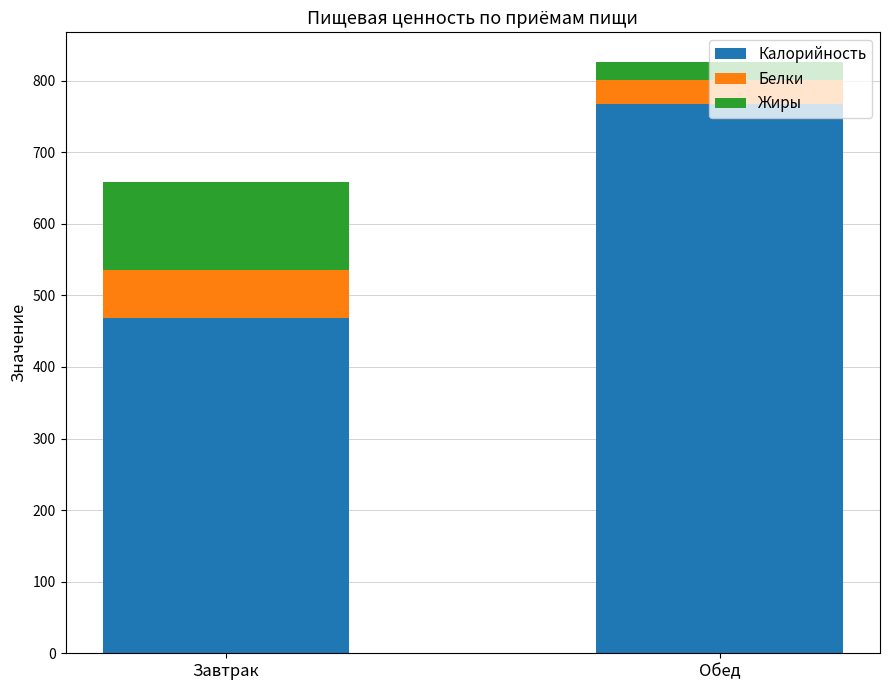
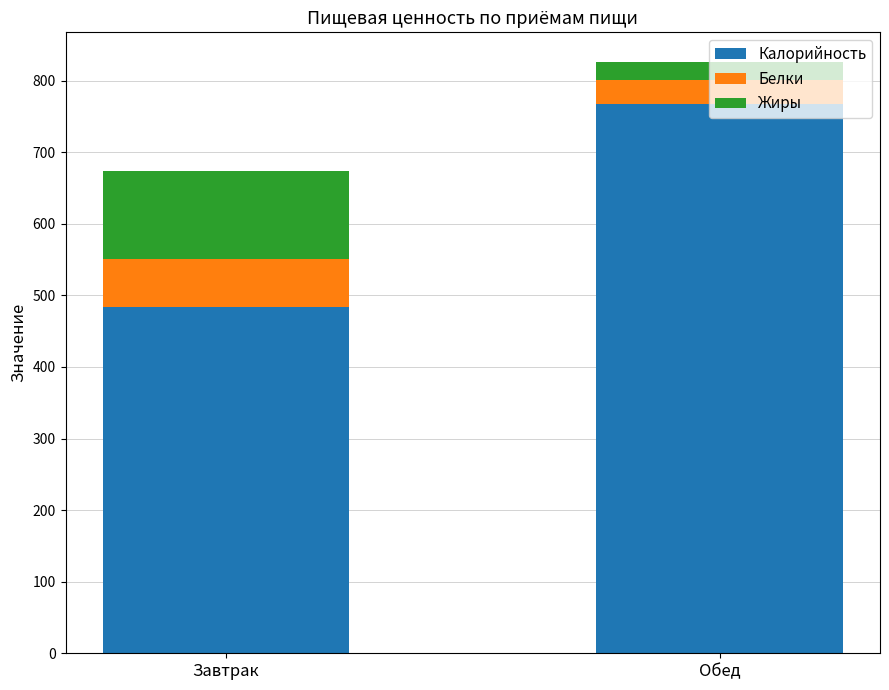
  {
    "Калорийность": {
-     "Завтрак": 470
+     "Завтрак": 480
    },
    "Белки": {
      "Завтрак": 70
    },
    "Жиры": {
      "Завтрак": 120
    }
  }
